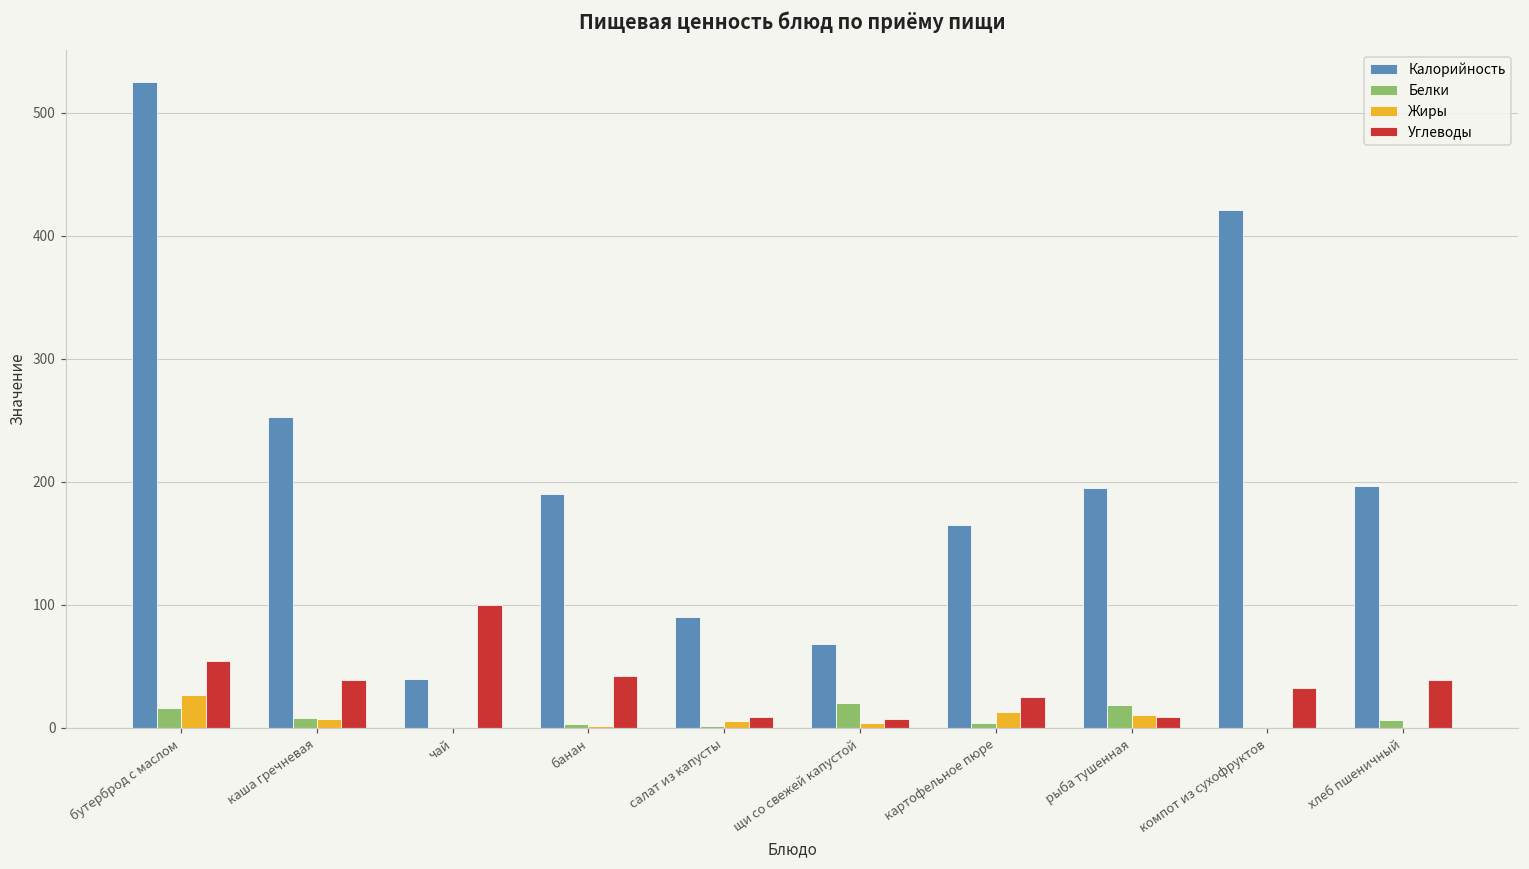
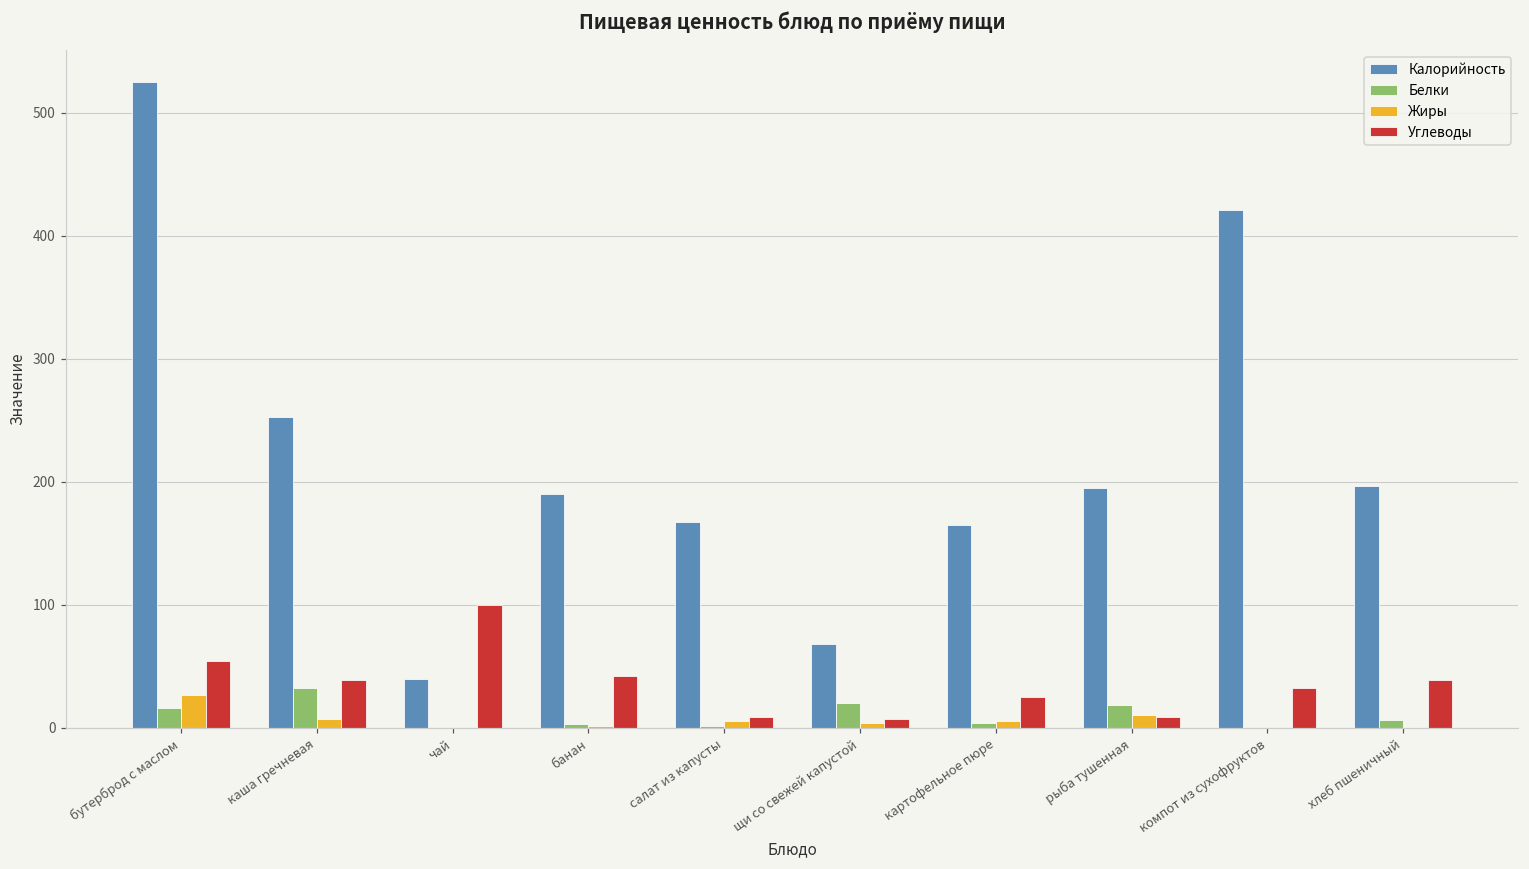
  {
    "Калорийность": {
      "бутерброд с маслом": 525,
      "каша гречневая": 252,
      "чай": 40,
      "банан": 190,
-     "салат из капусты": 90,
+     "салат из капусты": 167,
      "щи со свежей капустой": 68,
      "картофельное пюре": 165,
      "рыба тушенная": 195,
      "компот из сухофруктов": 421,
      "хлеб пшеничный": 197
    },
    "Белки": {
      "бутерброд с маслом": 16,
-     "каша гречневая": 8,
+     "каша гречневая": 32,
      "чай": 0,
      "банан": 3,
      "щи со свежей капустой": 20,
      "картофельное пюре": 4,
      "рыба тушенная": 18,
      "хлеб пшеничный": 6
    },
    "Жиры": {
      "бутерброд с маслом": 26,
      "каша гречневая": 7,
      "чай": 0,
      "салат из капусты": 5,
      "щи со свежей капустой": 4,
-     "картофельное пюре": 13,
+     "картофельное пюре": 6,
      "рыба тушенная": 10,
      "компот из сухофруктов": 0
    },
    "Углеводы": {
      "бутерброд с маслом": 54,
      "каша гречневая": 38,
      "чай": 100,
      "банан": 42,
      "салат из капусты": 9,
      "щи со свежей капустой": 7,
      "картофельное пюре": 25,
      "рыба тушенная": 8,
      "компот из сухофруктов": 33,
      "хлеб пшеничный": 39
    }
  }
